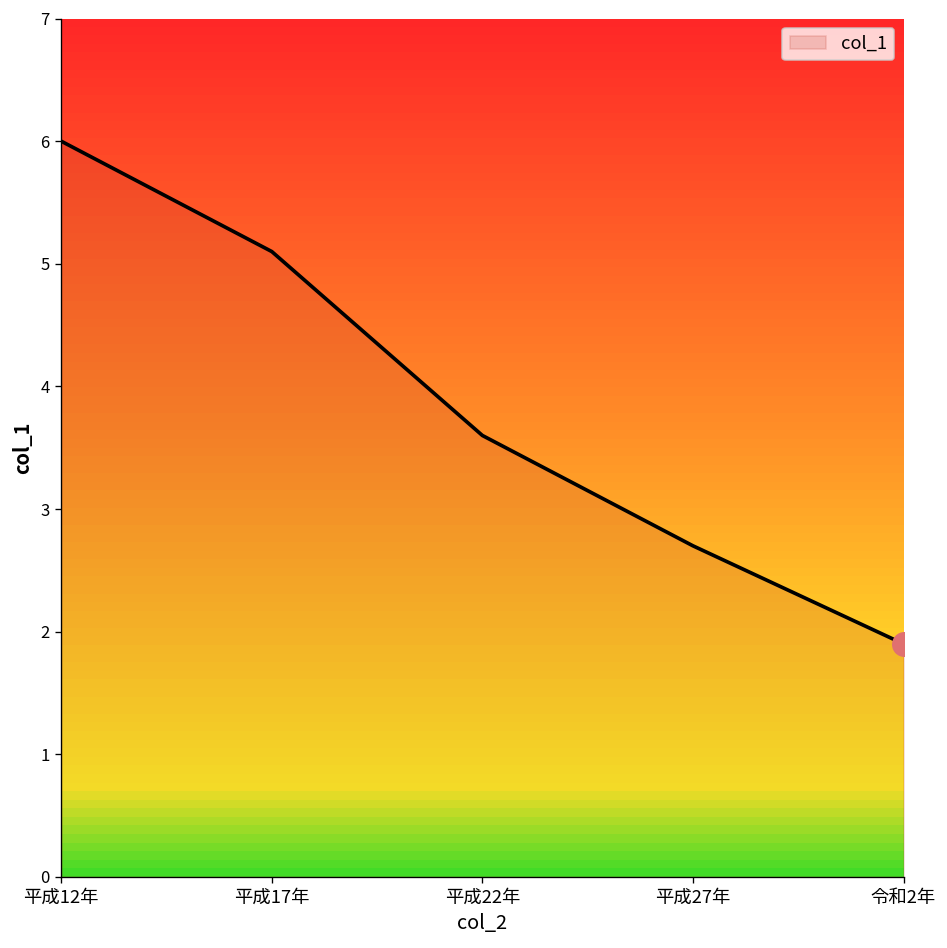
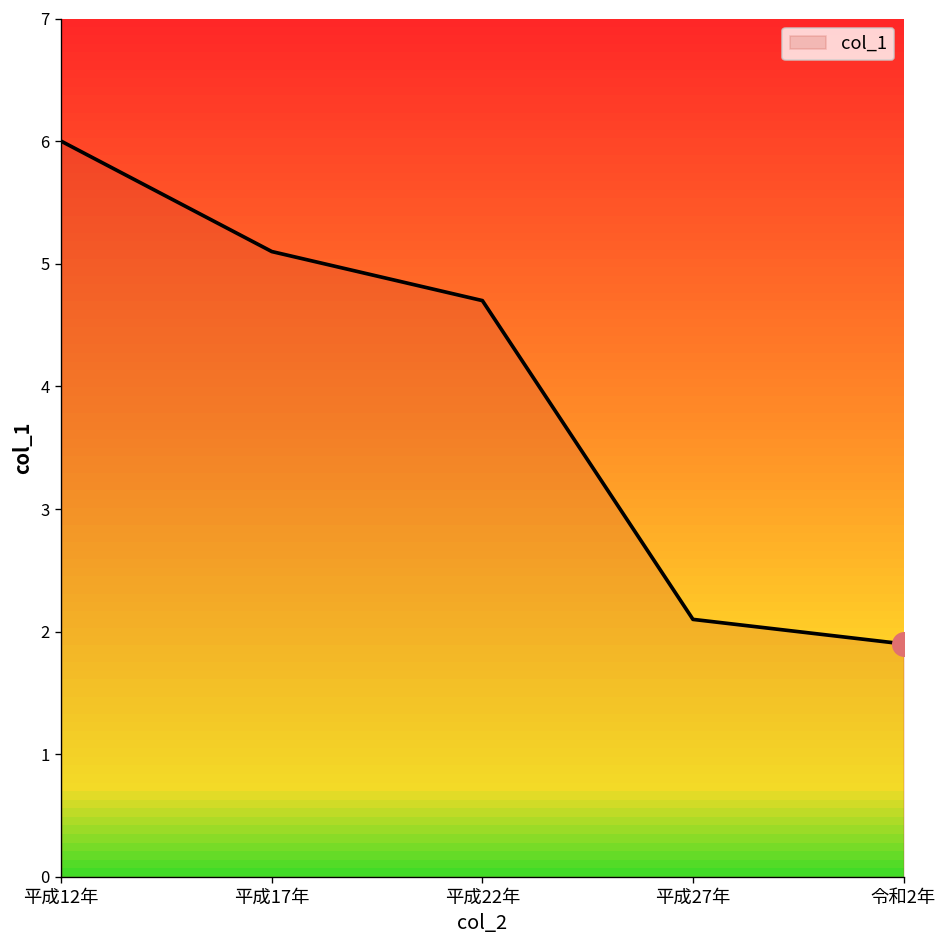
  {
    "col_1": {
      "平成12年": 6.0,
      "平成17年": 5.1,
-     "平成22年": 3.6,
-     "平成27年": 2.7
+     "平成22年": 4.7,
+     "平成27年": 2.1
    }
  }
